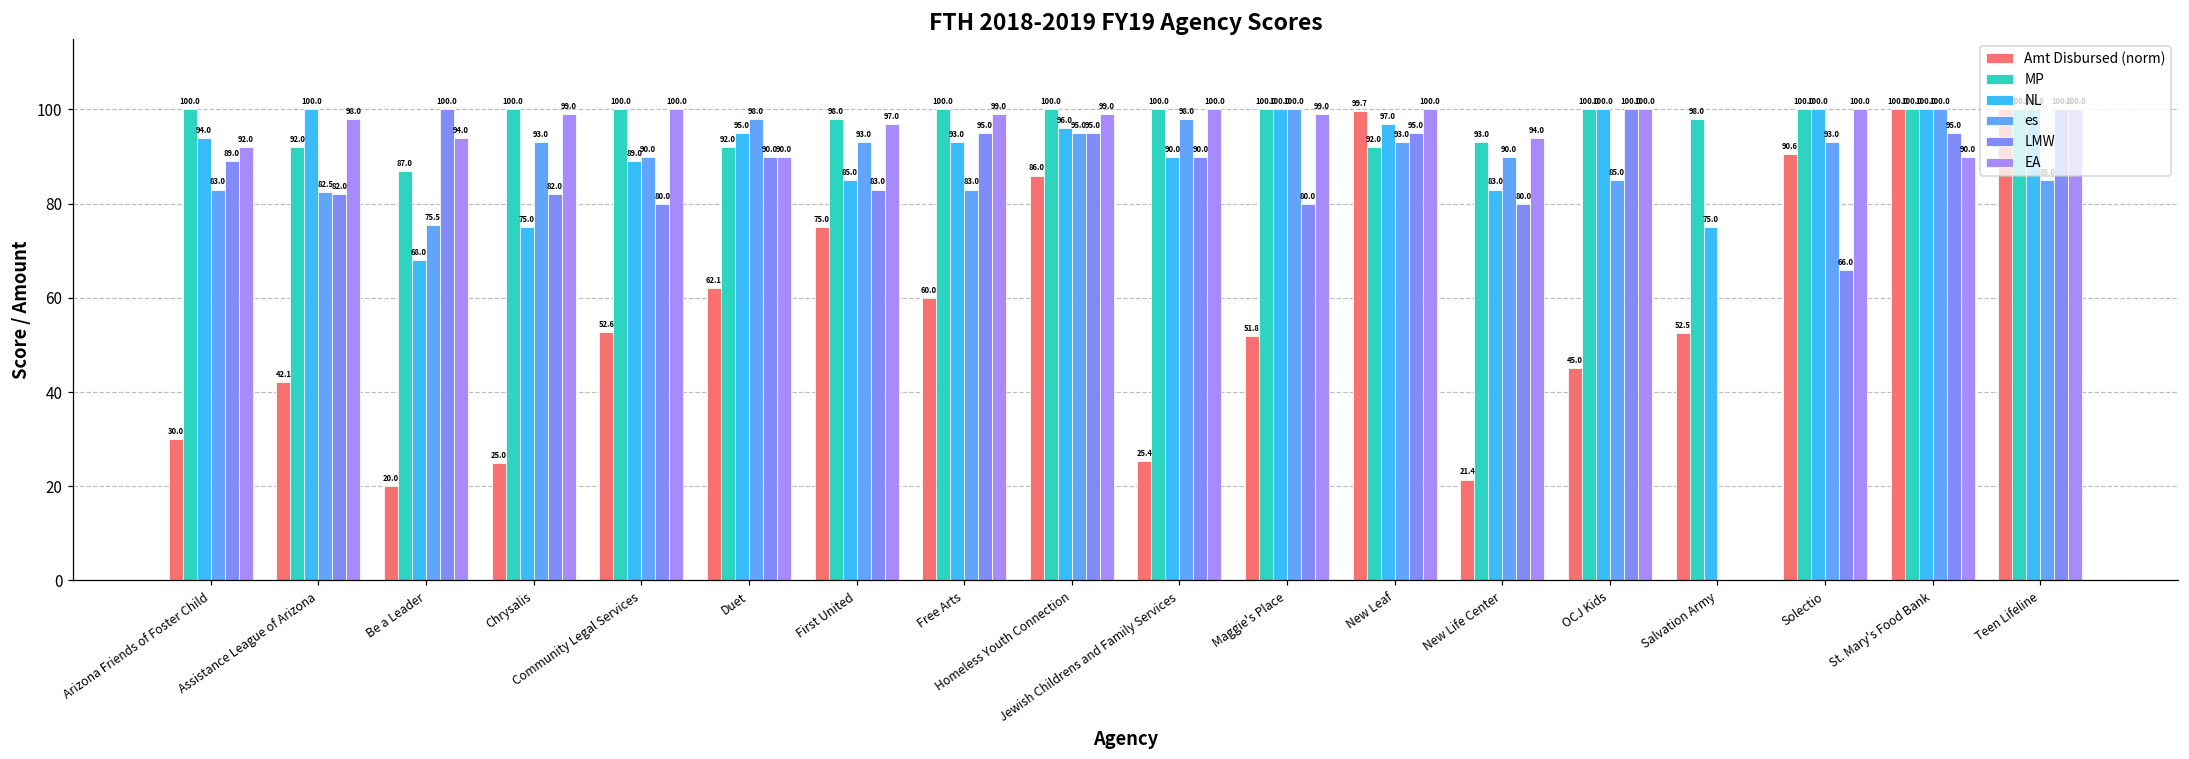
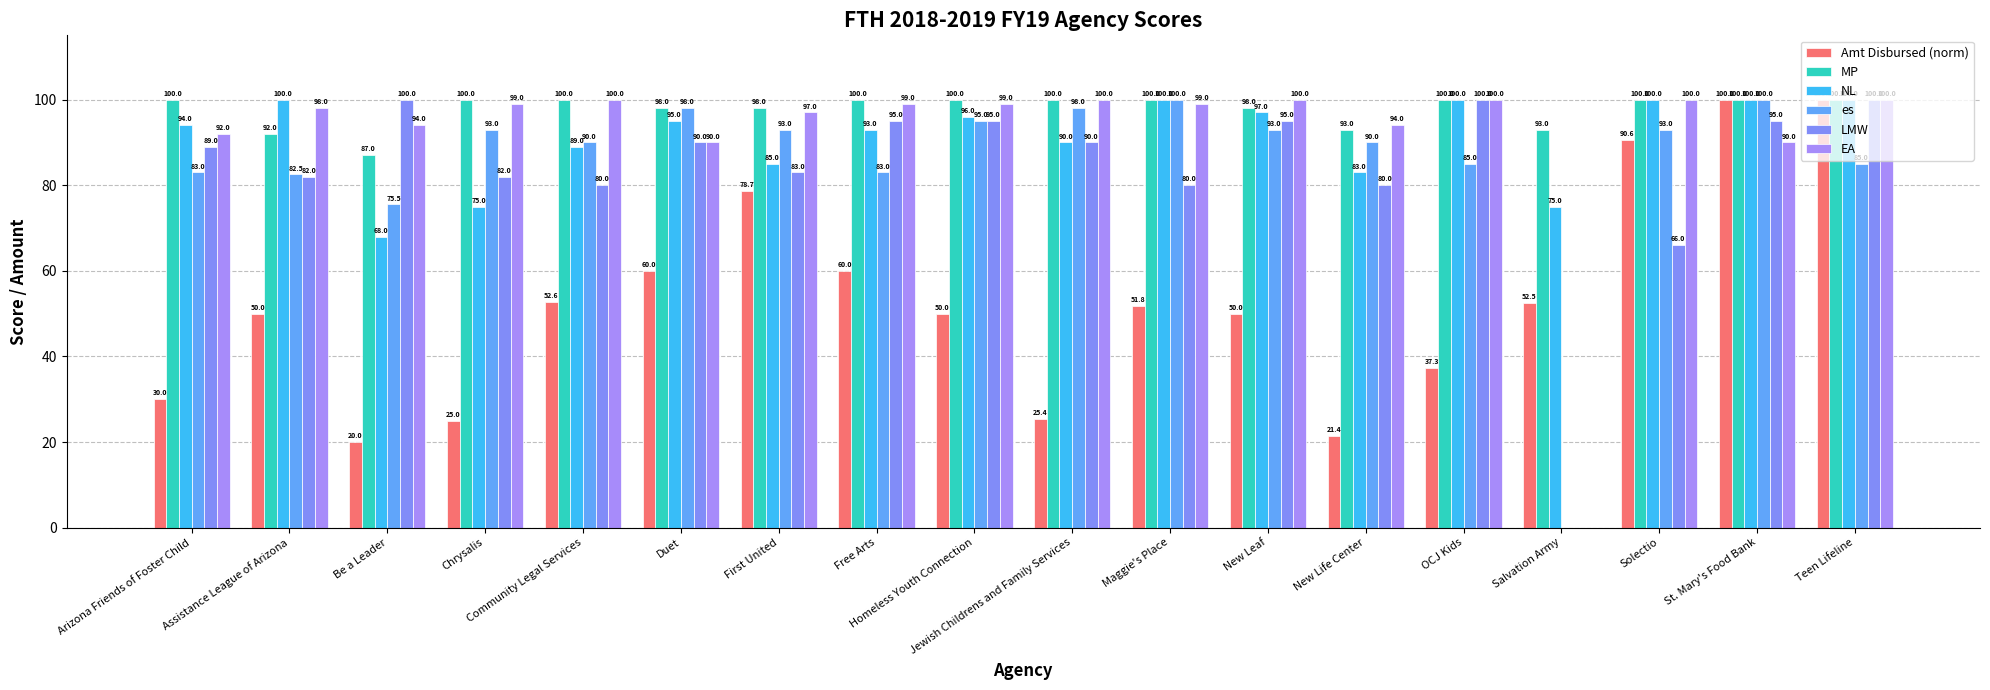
  {
    "Amt Disbursed (norm)": {
      "Arizona Friends of Foster Child": 30.0,
-     "Assistance League of Arizona": 42.1,
+     "Assistance League of Arizona": 50.0,
      "Be a Leader": 20.0,
      "Chrysalis": 25.0,
      "Community Legal Services": 52.6,
-     "Duet": 62.1,
-     "First United": 75.0,
+     "Duet": 60.0,
+     "First United": 78.7,
      "Free Arts": 60.0,
-     "Homeless Youth Connection": 86.0,
+     "Homeless Youth Connection": 50.0,
      "Jewish Childrens and Family Services": 25.4,
      "Maggie's Place": 51.8,
-     "New Leaf": 99.7,
+     "New Leaf": 50.0,
      "New Life Center": 21.4,
-     "OCJ Kids": 45.0,
+     "OCJ Kids": 37.3,
      "Salvation Army": 52.5,
      "Solectio": 90.6
    },
    "MP": {
      "Arizona Friends of Foster Child": 100.0,
      "Assistance League of Arizona": 92.0,
      "Be a Leader": 87.0,
      "Chrysalis": 100.0,
      "Community Legal Services": 100.0,
-     "Duet": 92.0,
+     "Duet": 98.0,
      "First United": 98.0,
      "Free Arts": 100.0,
      "Homeless Youth Connection": 100.0,
      "Jewish Childrens and Family Services": 100.0,
-     "New Leaf": 92.0,
+     "New Leaf": 98.0,
      "New Life Center": 93.0,
-     "Salvation Army": 98.0
+     "Salvation Army": 93.0
    }
  }
